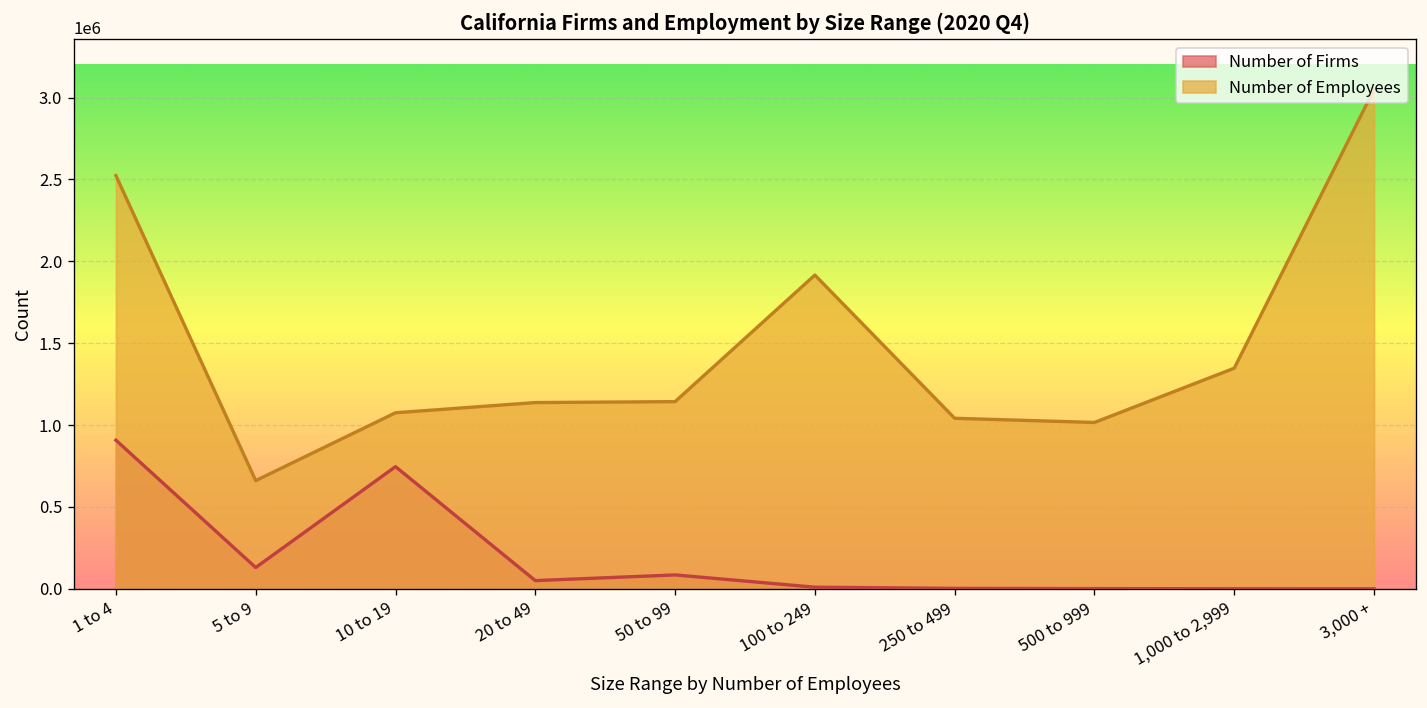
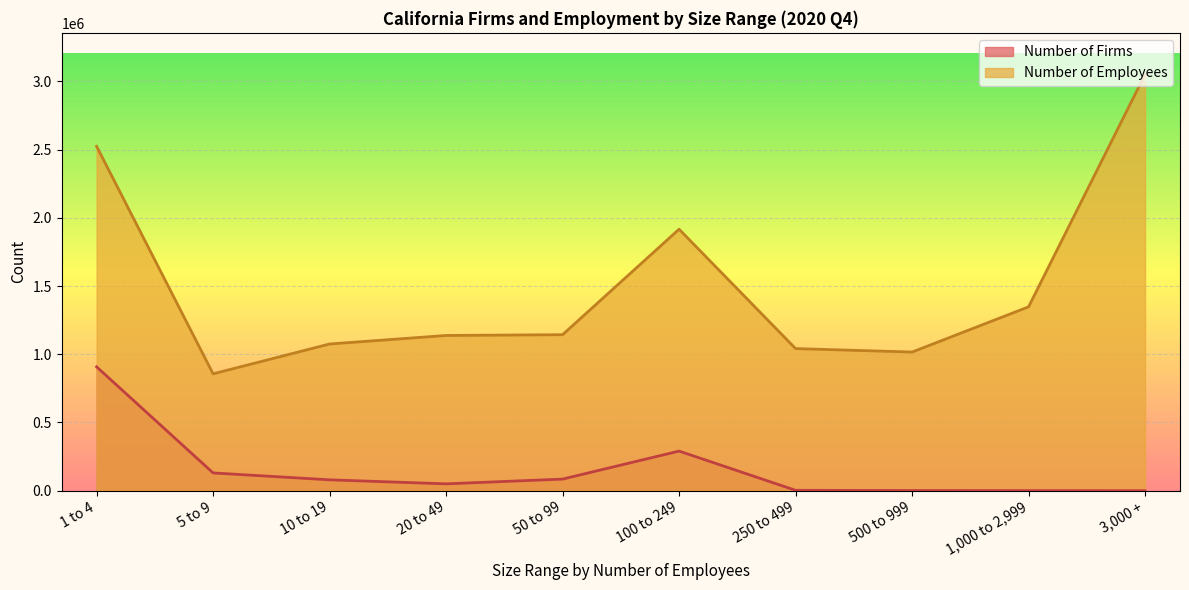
  {
    "Number of Firms": {
      "1 to 4": 910000,
      "5 to 9": 130000,
-     "10 to 19": 750000,
+     "10 to 19": 80000,
      "20 to 49": 50000,
      "50 to 99": 90000,
-     "100 to 249": 10000,
+     "100 to 249": 290000,
      "250 to 499": 0,
      "500 to 999": 0,
      "1,000 to 2,999": 0,
      "3,000 +": 0
    },
    "Number of Employees": {
      "1 to 4": 2520000,
-     "5 to 9": 660000,
+     "5 to 9": 860000,
      "10 to 19": 1080000,
      "20 to 49": 1140000,
      "50 to 99": 1140000,
      "100 to 249": 1920000,
      "250 to 499": 1040000,
      "500 to 999": 1020000,
      "1,000 to 2,999": 1350000
    }
  }
